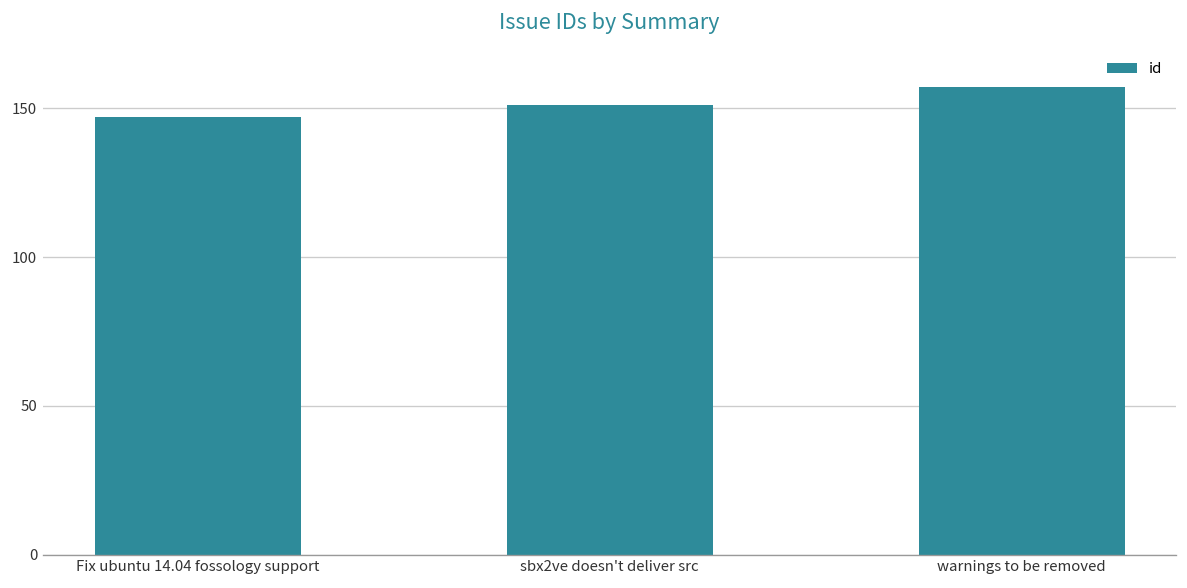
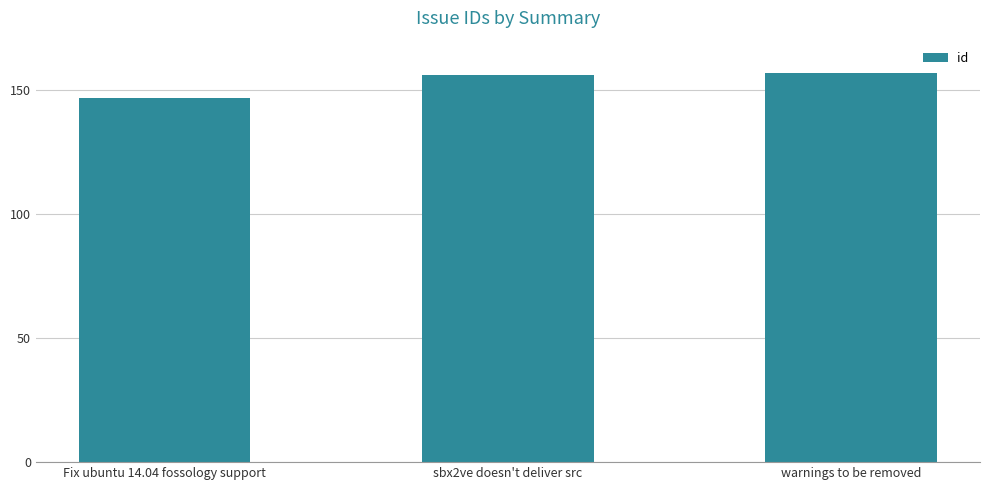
  {
    "Fix ubuntu 14.04 fossology support": 147,
-   "sbx2ve doesn't deliver src": 151,
+   "sbx2ve doesn't deliver src": 156,
    "warnings to be removed": 157
  }
